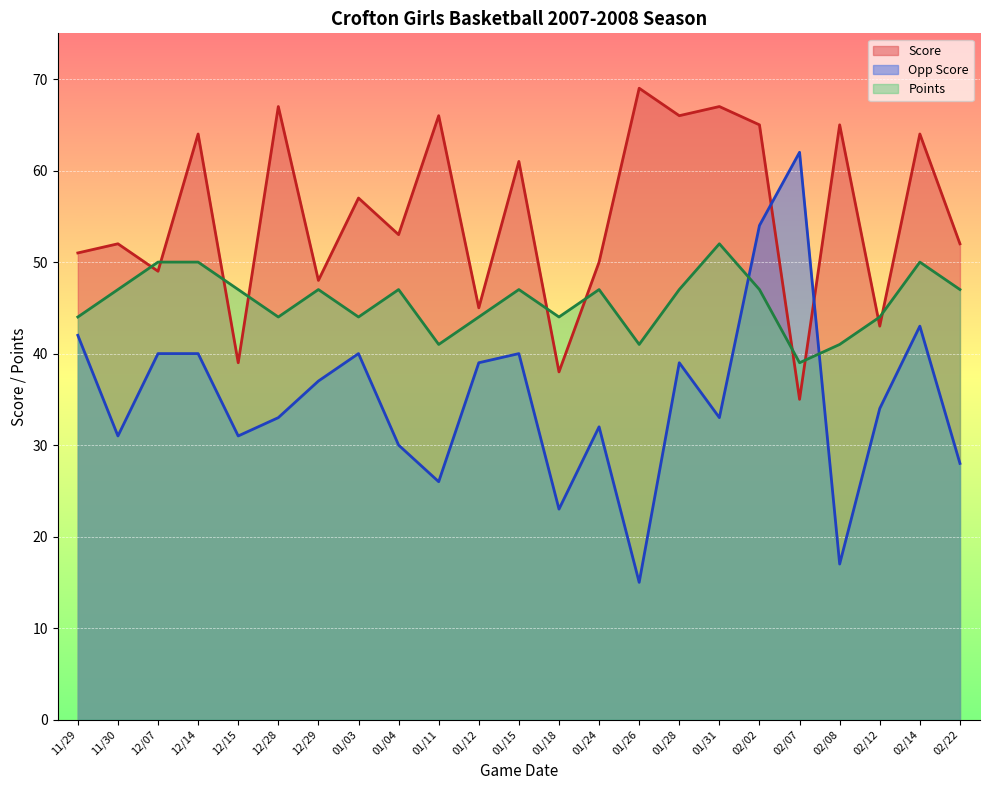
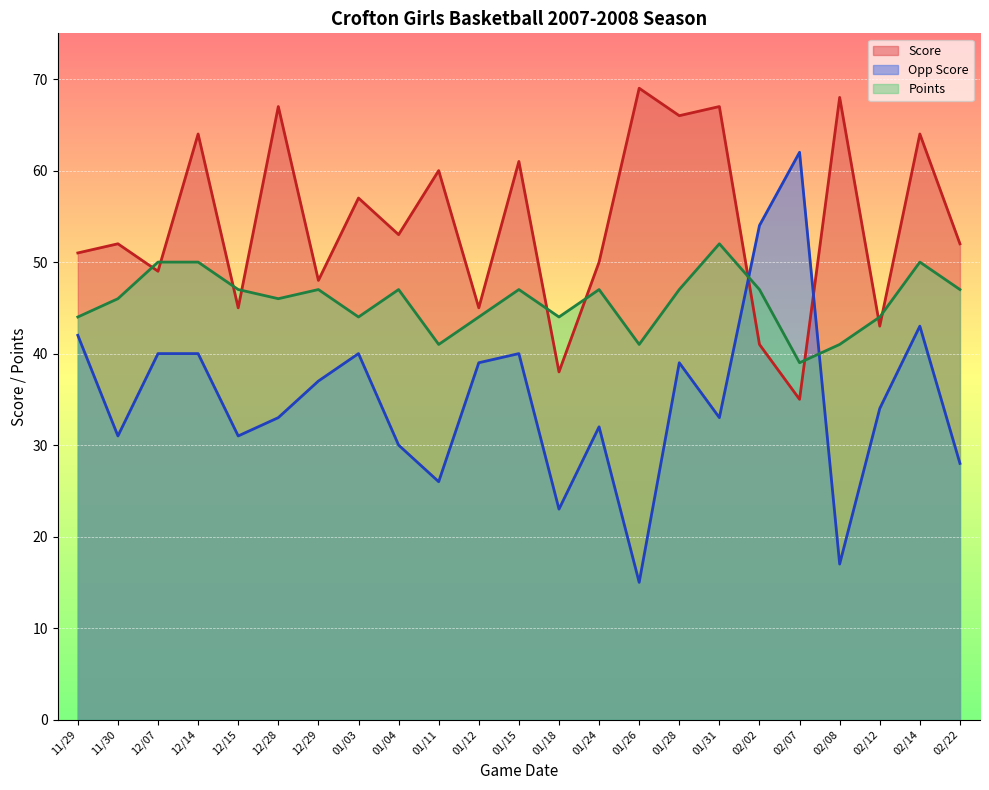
  {
    "Score": {
      "11/29": 51,
      "11/30": 52,
      "12/07": 49,
      "12/14": 64,
-     "12/15": 39,
+     "12/15": 45,
      "12/28": 67,
      "12/29": 48,
      "01/03": 57,
      "01/04": 53,
-     "01/11": 66,
+     "01/11": 60,
      "01/12": 45,
      "01/15": 61,
      "01/18": 38,
      "01/24": 50,
      "01/26": 69,
      "01/28": 66,
      "01/31": 67,
-     "02/02": 65,
+     "02/02": 41,
      "02/07": 35,
-     "02/08": 65,
+     "02/08": 68,
      "02/12": 43,
      "02/14": 64,
      "02/22": 52
    },
    "Opp Score": {
      "11/29": 42,
      "11/30": 31,
      "12/07": 40,
      "12/14": 40,
      "12/15": 31,
      "12/28": 33,
      "12/29": 37,
      "01/03": 40,
      "01/04": 30,
      "01/11": 26,
      "01/12": 39,
      "01/15": 40,
      "01/18": 23,
      "01/24": 32,
      "01/26": 15,
      "01/28": 39,
      "01/31": 33,
      "02/02": 54,
      "02/07": 62,
      "02/08": 17,
      "02/12": 34,
      "02/14": 43,
      "02/22": 28
    },
    "Points": {
      "11/29": 44,
-     "11/30": 47,
+     "11/30": 46,
      "12/07": 50,
      "12/14": 50,
      "12/15": 47,
-     "12/28": 44,
+     "12/28": 46,
      "12/29": 47,
      "01/03": 44,
      "01/04": 47,
      "01/11": 41,
      "01/12": 44,
      "01/15": 47,
      "01/18": 44,
      "01/24": 47,
      "01/26": 41,
      "01/28": 47,
      "01/31": 52,
      "02/02": 47,
      "02/07": 39,
      "02/08": 41,
      "02/12": 44,
      "02/14": 50,
      "02/22": 47
    }
  }
